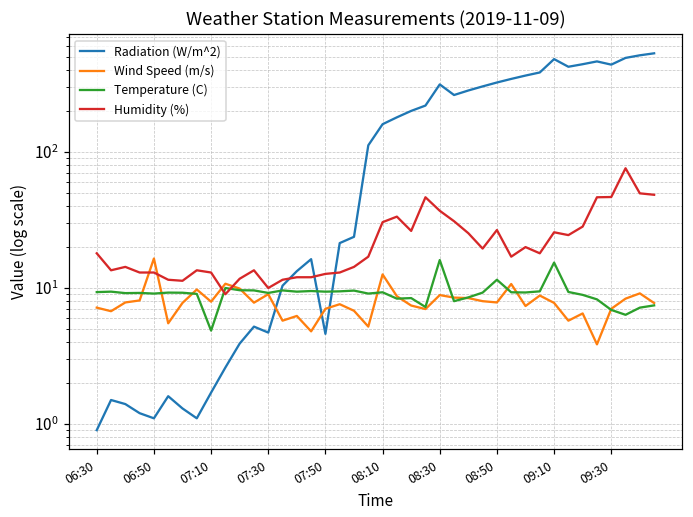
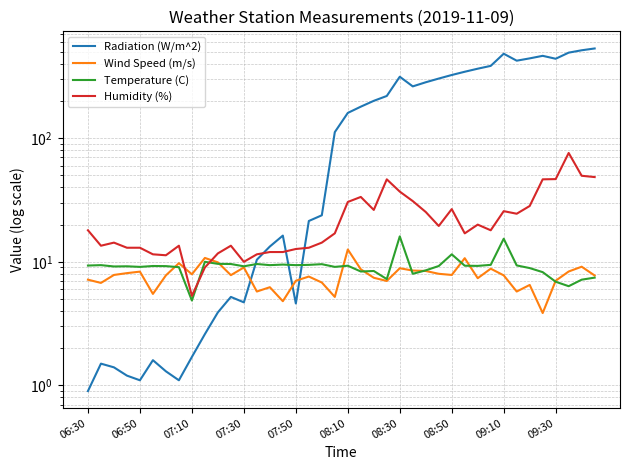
  {
    "Radiation (W/m^2)": {
      "06:30": 0.9,
      "06:50": 1.1,
      "07:10": 1.7,
      "07:30": 4.7,
      "07:50": 4.6,
      "08:10": 160,
      "08:30": 310,
      "08:50": 320,
      "09:10": 480,
      "09:30": 440
    },
    "Wind Speed (m/s)": {
      "06:30": 7,
-     "06:50": 16,
+     "06:50": 8,
      "07:10": 8,
      "07:50": 7,
      "08:10": 13,
      "08:30": 9,
      "08:50": 8,
      "09:10": 8
    },
    "Temperature (C)": {
      "06:30": 9,
      "06:50": 9,
      "07:10": 4.9,
      "07:50": 9,
      "08:10": 9,
      "08:30": 16,
      "08:50": 12,
      "09:10": 15
    },
    "Humidity (%)": {
      "06:30": 18,
      "06:50": 13,
-     "07:10": 13,
+     "07:10": 5.3,
      "07:30": 10,
      "07:50": 13,
      "08:10": 31,
      "08:30": 37,
      "08:50": 27,
      "09:10": 26,
      "09:30": 47
    }
  }
